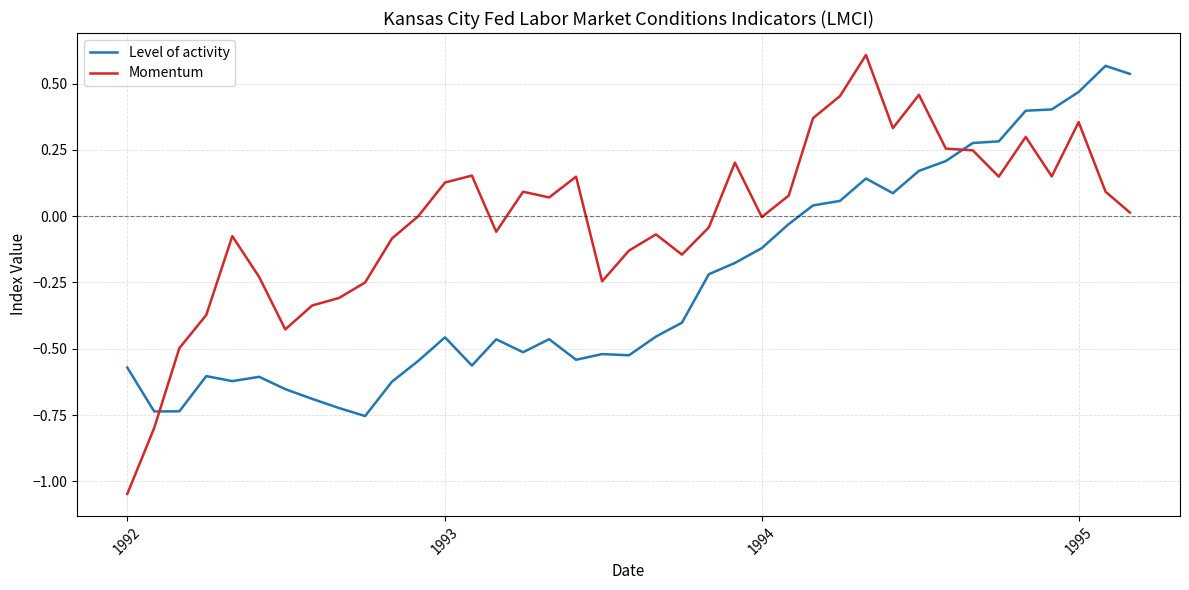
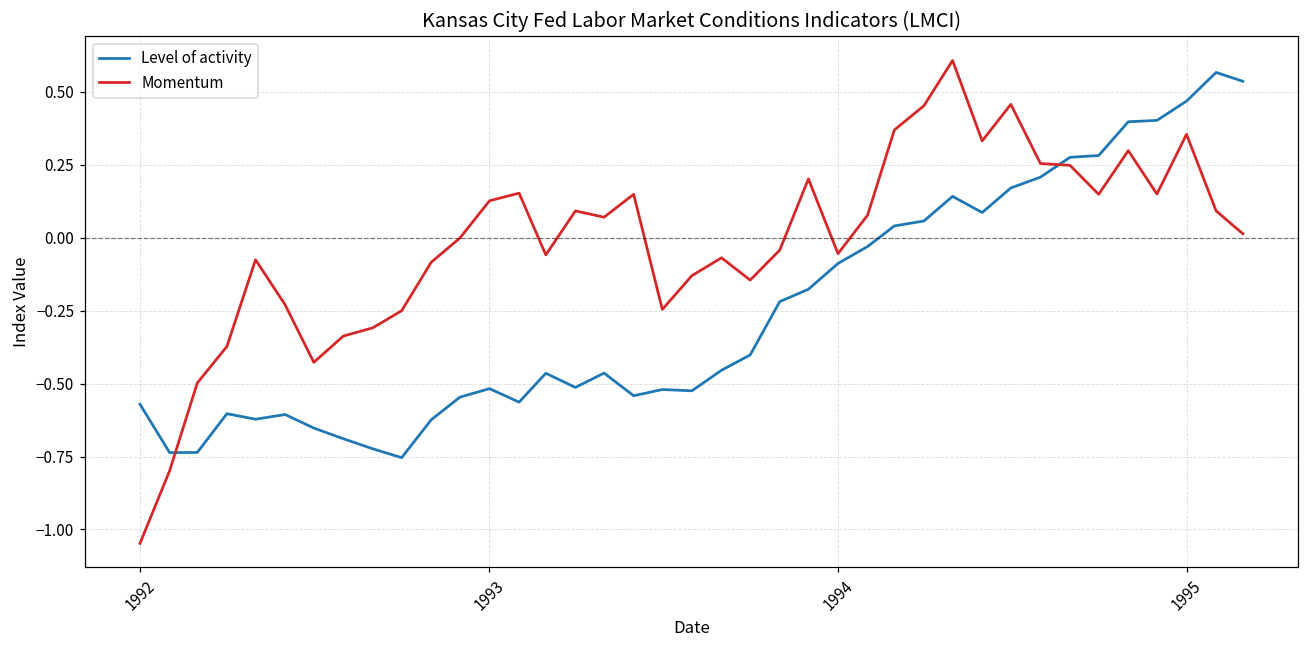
  {
    "Level of activity": {
      "1992": -0.57,
-     "1993": -0.46,
-     "1994": -0.12,
+     "1993": -0.52,
+     "1994": -0.09,
      "1995": 0.47
    },
    "Momentum": {
      "1992": -1.05,
      "1993": 0.13,
-     "1994": 0.00,
+     "1994": -0.05,
      "1995": 0.35
    }
  }
